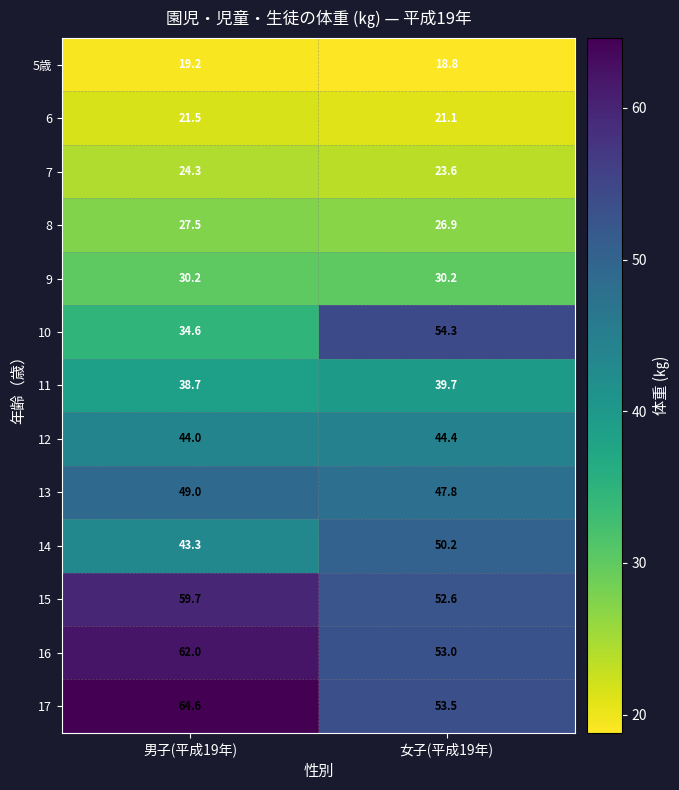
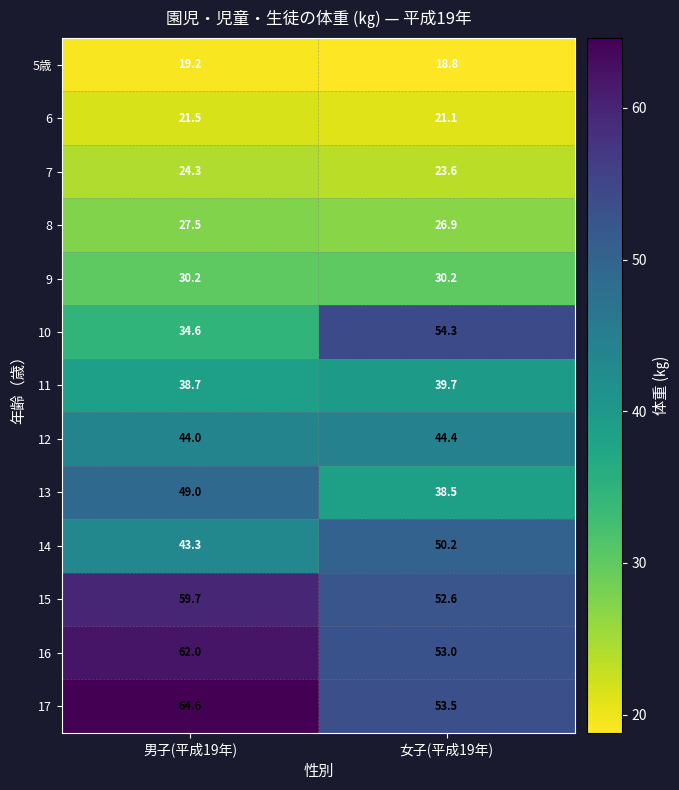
  {
    "5歳": {
      "男子(平成19年)": 19.2,
      "女子(平成19年)": 18.8
    },
    "6": {
      "男子(平成19年)": 21.5,
      "女子(平成19年)": 21.1
    },
    "7": {
      "男子(平成19年)": 24.3,
      "女子(平成19年)": 23.6
    },
    "8": {
      "男子(平成19年)": 27.5,
      "女子(平成19年)": 26.9
    },
    "9": {
      "男子(平成19年)": 30.2,
      "女子(平成19年)": 30.2
    },
    "10": {
      "男子(平成19年)": 34.6,
      "女子(平成19年)": 54.3
    },
    "11": {
      "男子(平成19年)": 38.7,
      "女子(平成19年)": 39.7
    },
    "12": {
      "男子(平成19年)": 44.0,
      "女子(平成19年)": 44.4
    },
    "13": {
      "男子(平成19年)": 49.0,
-     "女子(平成19年)": 47.8
+     "女子(平成19年)": 38.5
    },
    "14": {
      "男子(平成19年)": 43.3,
      "女子(平成19年)": 50.2
    },
    "15": {
      "男子(平成19年)": 59.7,
      "女子(平成19年)": 52.6
    },
    "16": {
      "男子(平成19年)": 62.0,
      "女子(平成19年)": 53.0
    },
    "17": {
      "男子(平成19年)": 64.6,
      "女子(平成19年)": 53.5
    }
  }
